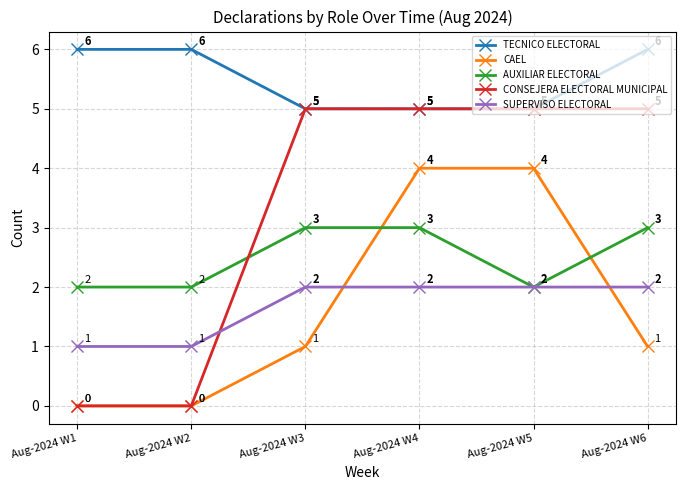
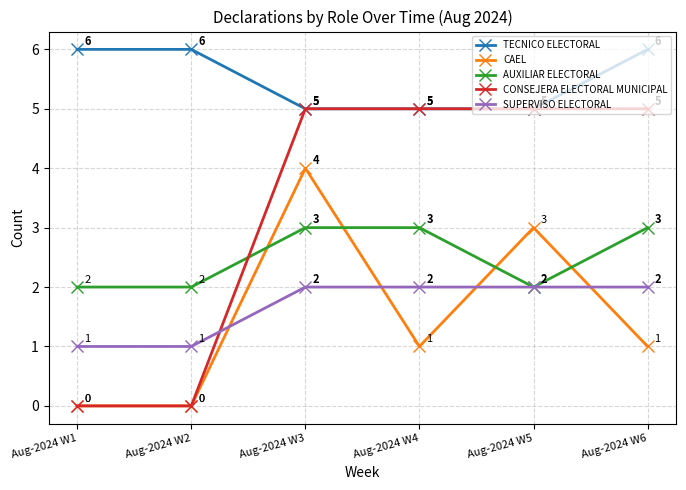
  {
    "TECNICO ELECTORAL": {
      "Aug-2024 W1": 6,
      "Aug-2024 W2": 6
    },
    "CAEL": {
-     "Aug-2024 W3": 1,
-     "Aug-2024 W4": 4,
-     "Aug-2024 W5": 4,
+     "Aug-2024 W3": 4,
+     "Aug-2024 W4": 1,
+     "Aug-2024 W5": 3,
      "Aug-2024 W6": 1
    },
    "AUXILIAR ELECTORAL": {
      "Aug-2024 W1": 2,
      "Aug-2024 W2": 2,
      "Aug-2024 W3": 3,
      "Aug-2024 W4": 3,
      "Aug-2024 W6": 3
    },
    "SUPERVISO ELECTORAL": {
      "Aug-2024 W1": 1,
      "Aug-2024 W2": 1,
      "Aug-2024 W3": 2,
      "Aug-2024 W4": 2,
      "Aug-2024 W6": 2
    }
  }
